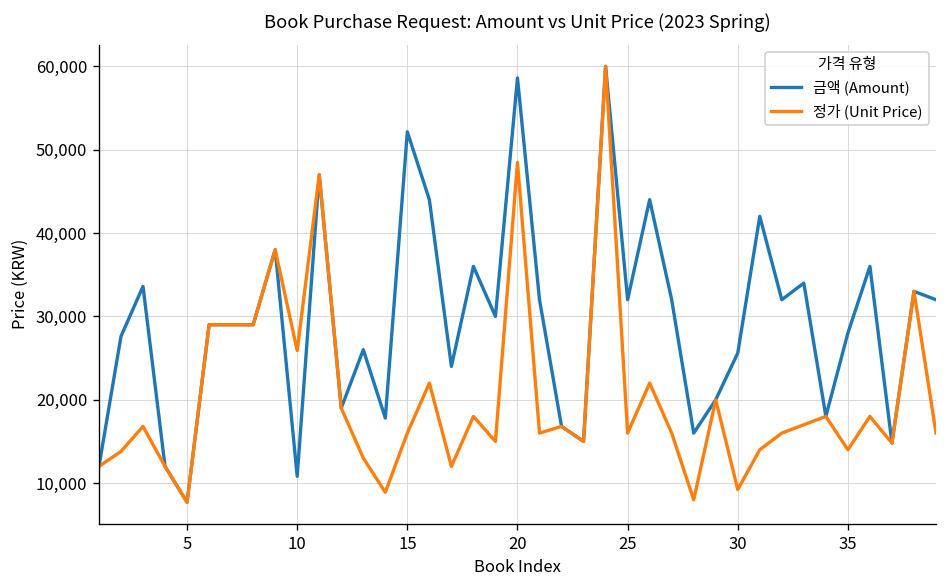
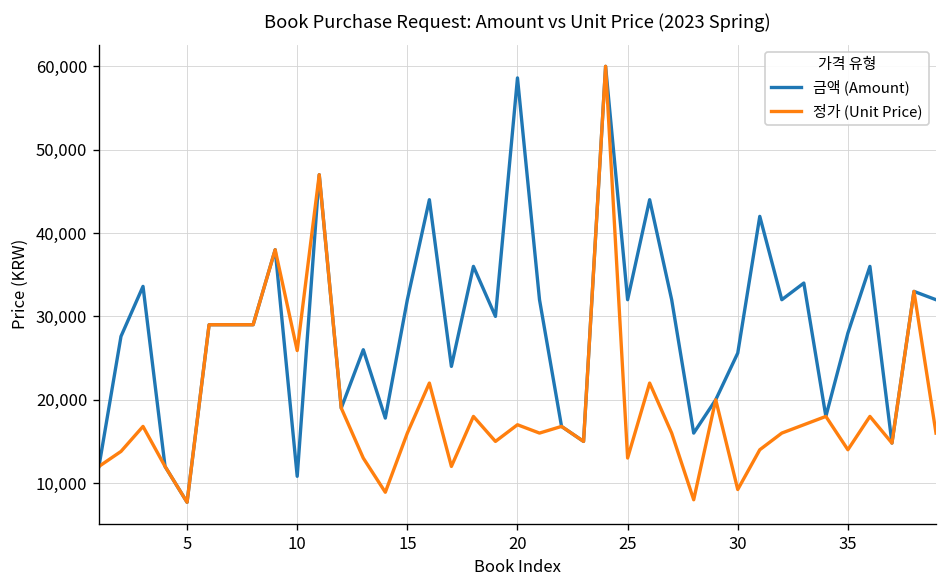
  {
    "금액 (Amount)": {
      "10": "11,000",
-     "15": "52,000",
+     "15": "32,000",
      "20": "59,000",
      "25": "32,000",
      "30": "26,000",
      "35": "28,000"
    },
    "정가 (Unit Price)": {
      "10": "26,000",
      "15": "16,000",
-     "20": "48,000",
-     "25": "16,000",
+     "20": "17,000",
+     "25": "13,000",
      "30": "9,000",
      "35": "14,000"
    }
  }
